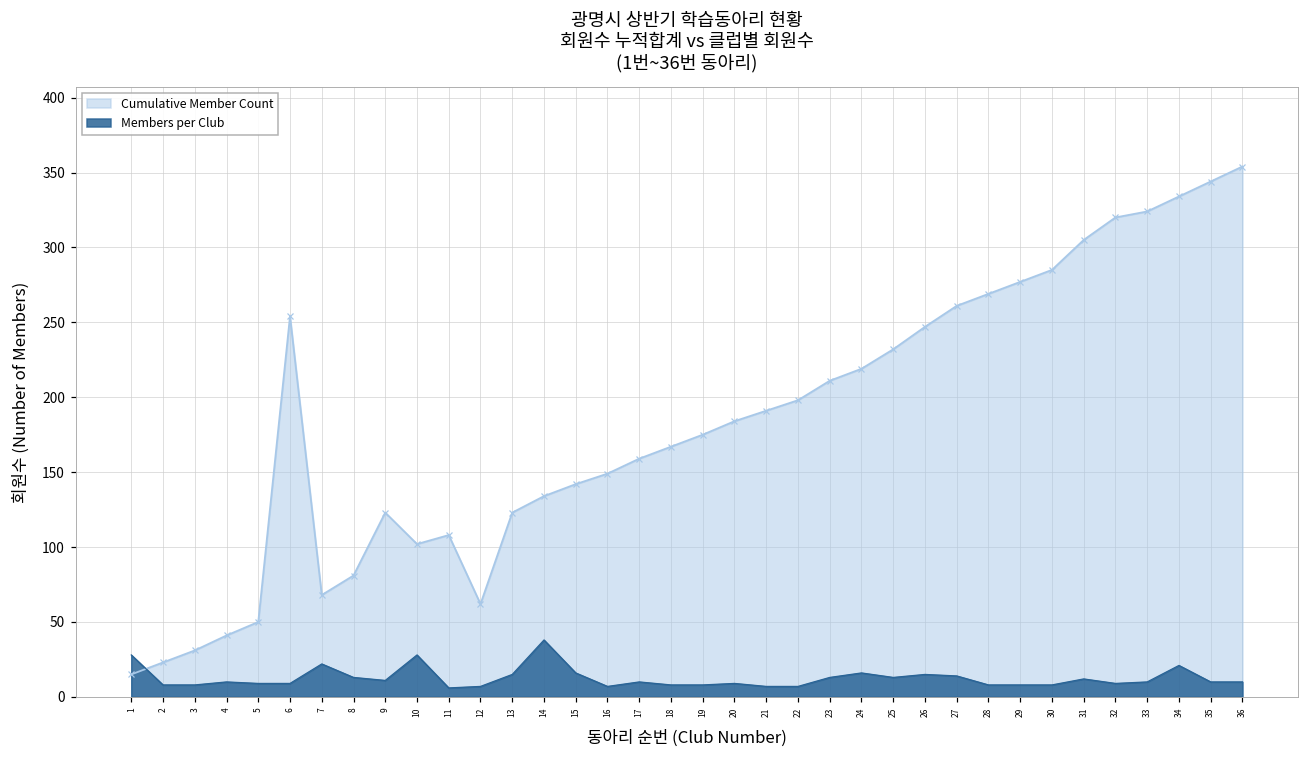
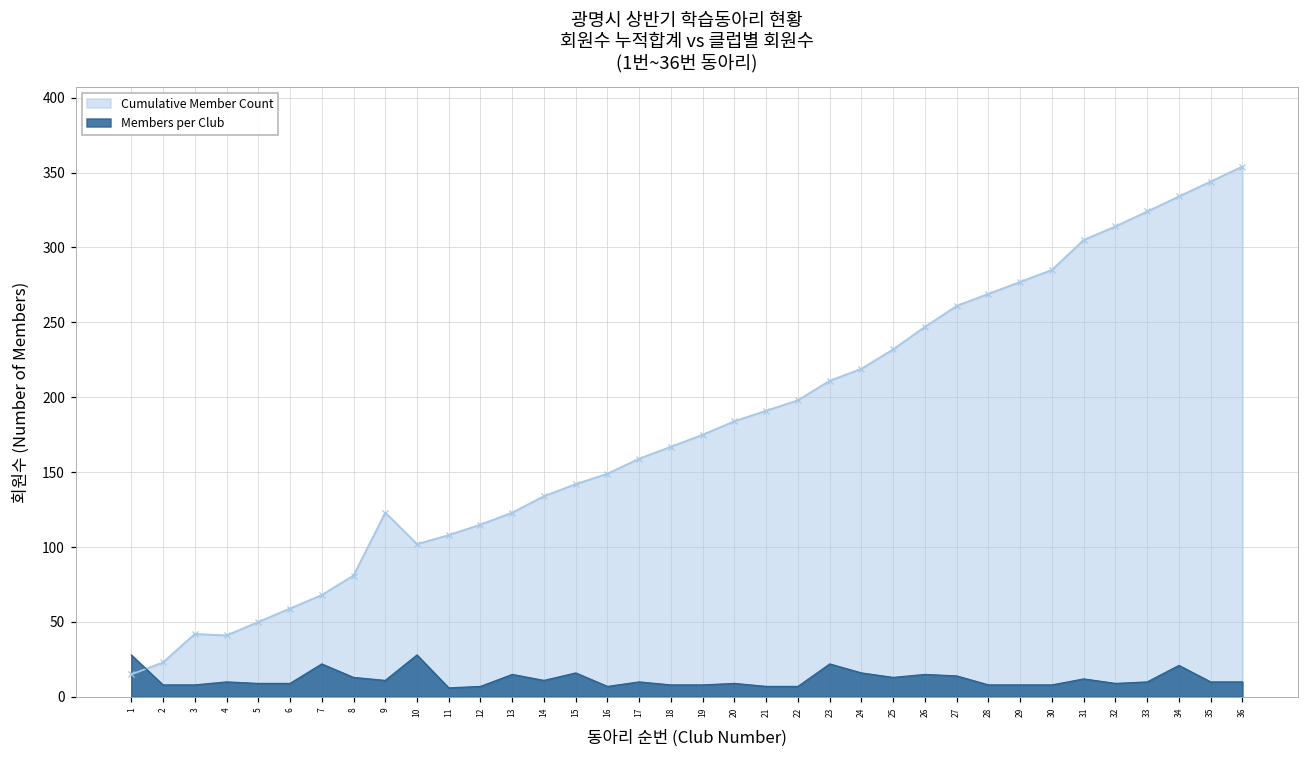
  {
    "Cumulative Member Count": {
      "1": 15,
      "2": 23,
-     "3": 31,
+     "3": 42,
      "4": 41,
      "5": 50,
-     "6": 254,
+     "6": 59,
      "7": 68,
      "8": 81,
      "9": 123,
      "10": 102,
      "11": 108,
-     "12": 62,
+     "12": 115,
      "13": 123,
      "14": 134,
      "15": 142,
      "16": 149,
      "17": 159,
      "18": 167,
      "19": 175,
      "20": 184,
      "21": 191,
      "22": 198,
      "23": 211,
      "24": 219,
      "25": 232,
      "26": 247,
      "27": 261,
      "28": 269,
      "29": 277,
      "30": 285,
      "31": 305,
-     "32": 320,
+     "32": 314,
      "33": 324,
      "34": 334,
      "35": 344,
      "36": 354
    },
    "Members per Club": {
      "1": 28,
      "2": 8,
      "3": 8,
      "4": 10,
      "5": 9,
      "6": 9,
      "7": 22,
      "8": 13,
      "9": 11,
      "10": 28,
      "11": 6,
      "12": 7,
      "13": 15,
-     "14": 38,
+     "14": 11,
      "15": 16,
      "16": 7,
      "17": 10,
      "18": 8,
      "19": 8,
      "20": 9,
      "21": 7,
      "22": 7,
-     "23": 13,
+     "23": 22,
      "24": 16,
      "25": 13,
      "26": 15,
      "27": 14,
      "28": 8,
      "29": 8,
      "30": 8,
      "31": 12,
      "32": 9,
      "33": 10,
      "34": 21,
      "35": 10,
      "36": 10
    }
  }
